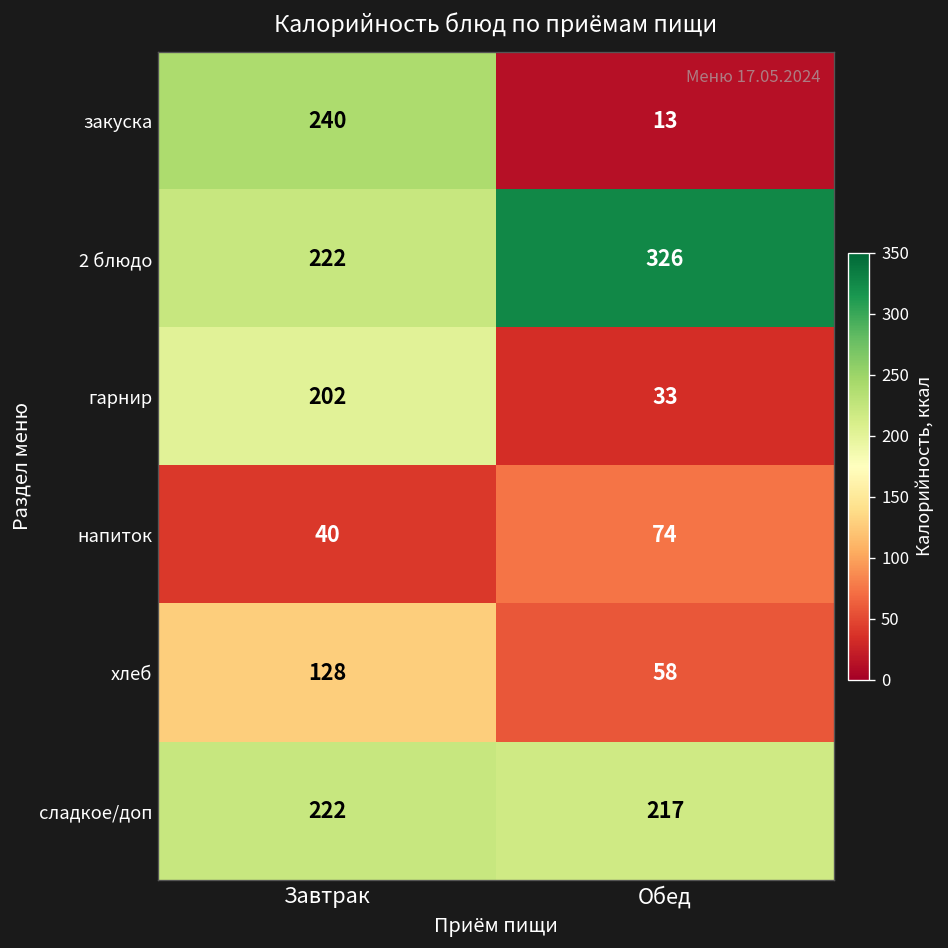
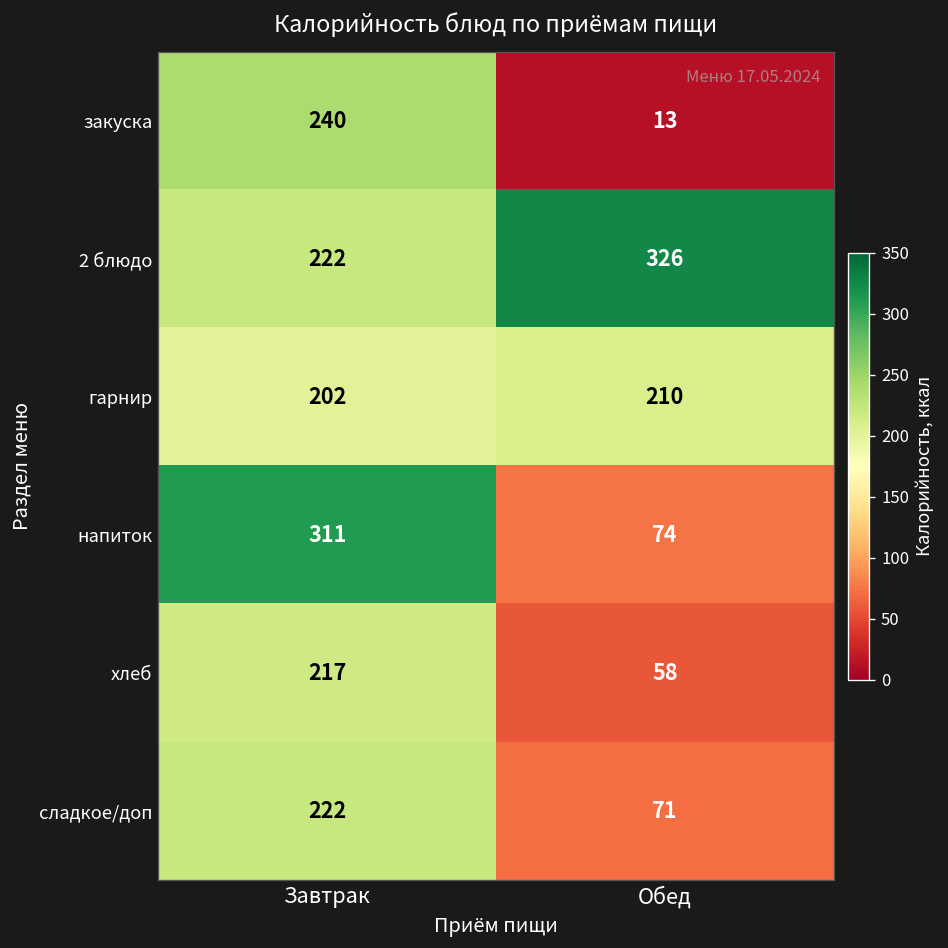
  {
    "закуска": {
      "Завтрак": 240
    },
    "2 блюдо": {
      "Завтрак": 222,
      "Обед": 326
    },
    "гарнир": {
      "Завтрак": 202,
-     "Обед": 33
+     "Обед": 210
    },
    "напиток": {
-     "Завтрак": 40,
+     "Завтрак": 311,
      "Обед": 74
    },
    "хлеб": {
-     "Завтрак": 128,
+     "Завтрак": 217,
      "Обед": 58
    },
    "сладкое/доп": {
      "Завтрак": 222,
-     "Обед": 217
+     "Обед": 71
    }
  }
